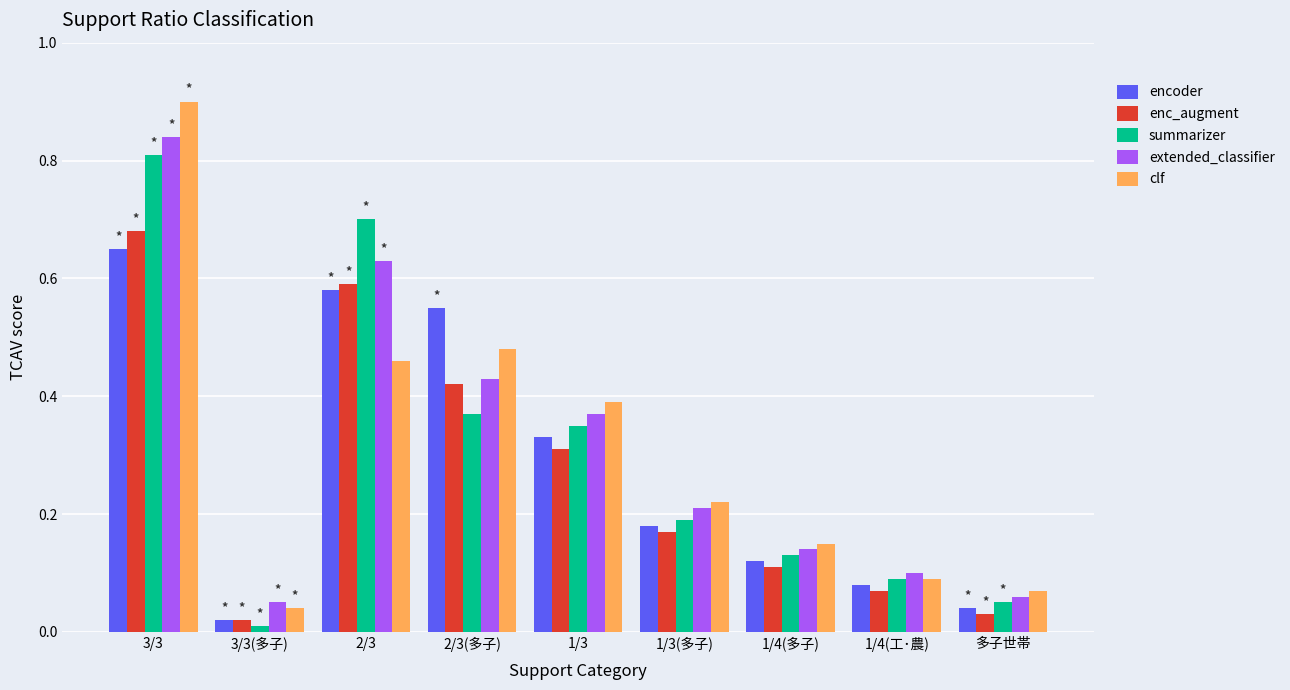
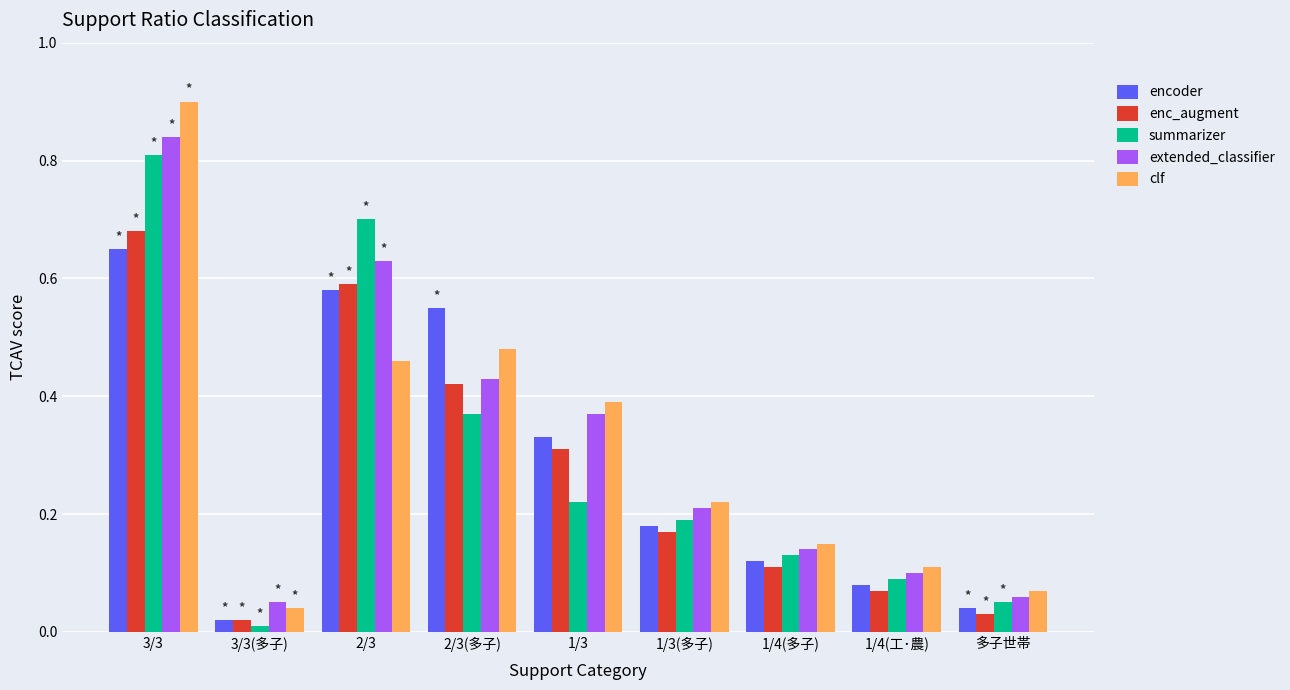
  {
    "encoder": {
      "3/3": 0.65,
      "3/3(多子)": 0.02,
      "2/3": 0.58,
      "2/3(多子)": 0.55,
      "1/3": 0.33,
      "1/3(多子)": 0.18,
      "1/4(多子)": 0.12,
      "1/4(工･農)": 0.08,
      "多子世帯": 0.04
    },
    "enc_augment": {
      "3/3": 0.68,
      "3/3(多子)": 0.02,
      "2/3": 0.59,
      "2/3(多子)": 0.42,
      "1/3": 0.31,
      "1/3(多子)": 0.17,
      "1/4(多子)": 0.11,
      "1/4(工･農)": 0.07,
      "多子世帯": 0.03
    },
    "summarizer": {
      "3/3": 0.81,
      "3/3(多子)": 0.01,
      "2/3": 0.70,
      "2/3(多子)": 0.37,
-     "1/3": 0.35,
+     "1/3": 0.22,
      "1/3(多子)": 0.19,
      "1/4(多子)": 0.13,
      "1/4(工･農)": 0.09,
      "多子世帯": 0.05
    },
    "extended_classifier": {
      "3/3": 0.84,
      "3/3(多子)": 0.05,
      "2/3": 0.63,
      "2/3(多子)": 0.43,
      "1/3": 0.37,
      "1/3(多子)": 0.21,
      "1/4(多子)": 0.14,
      "1/4(工･農)": 0.10,
      "多子世帯": 0.06
    },
    "clf": {
      "3/3": 0.90,
      "3/3(多子)": 0.04,
      "2/3": 0.46,
      "2/3(多子)": 0.48,
      "1/3": 0.39,
      "1/3(多子)": 0.22,
      "1/4(多子)": 0.15,
-     "1/4(工･農)": 0.09,
+     "1/4(工･農)": 0.11,
      "多子世帯": 0.07
    }
  }
